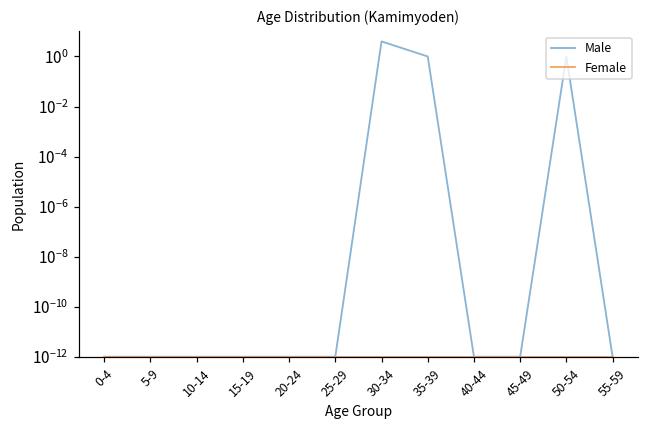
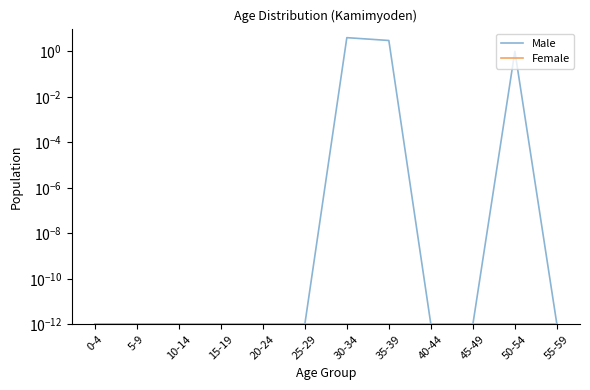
  {
    "Male": {
      "30-34": 4,
-     "35-39": 1
+     "35-39": 3
    },
    "Female": {
      "30-34": 0.000000000001,
      "35-39": 0.000000000001,
      "50-54": 0.000000000001
    }
  }
